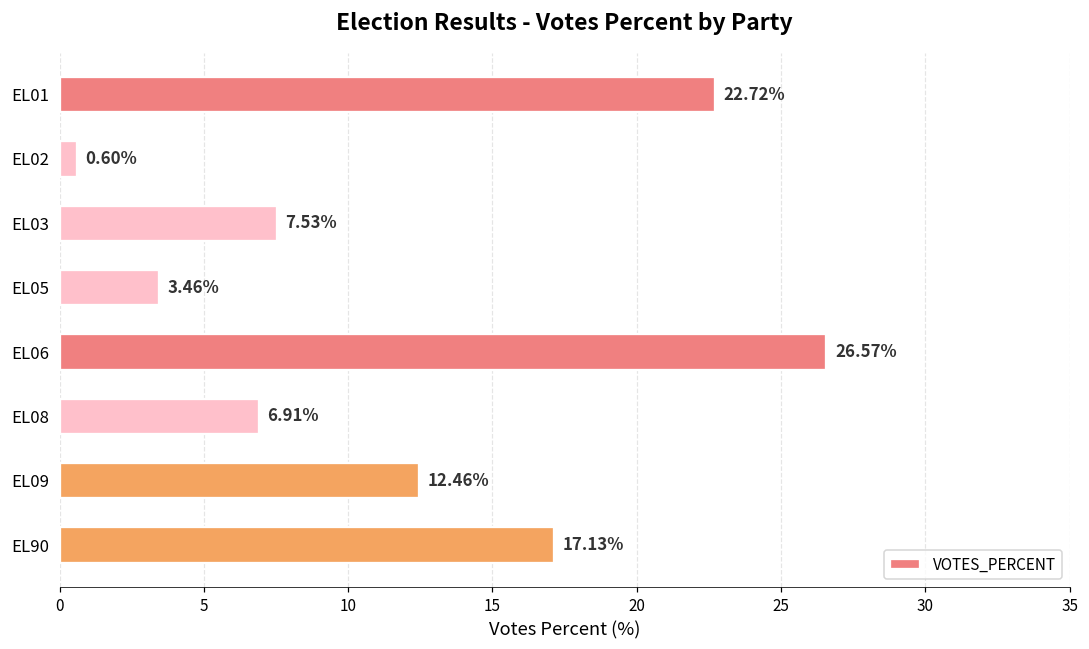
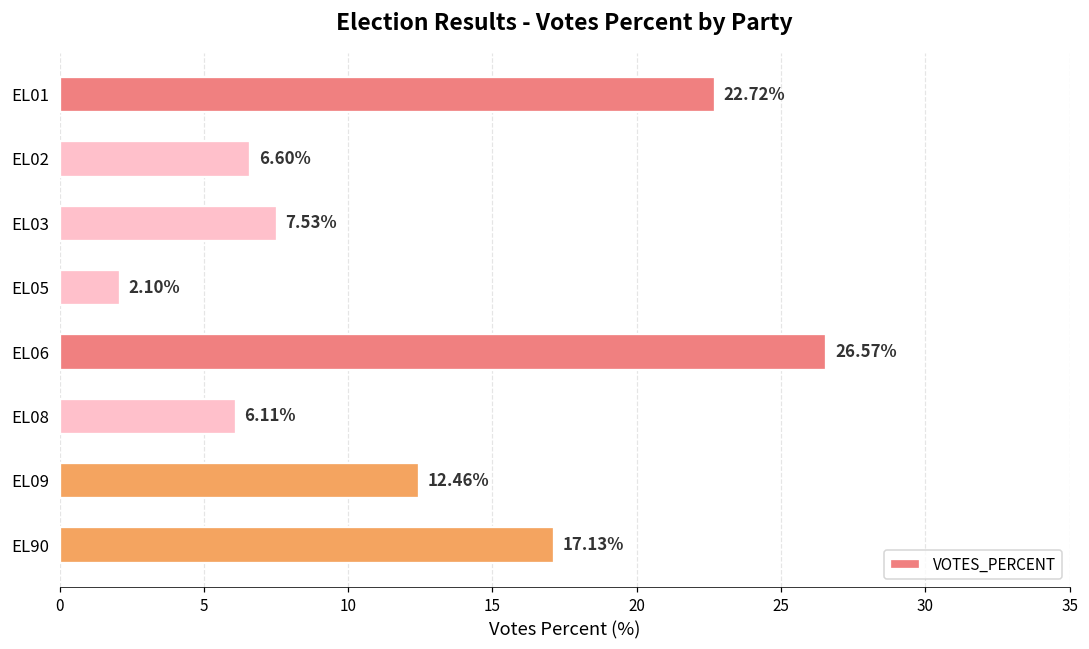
  {
    "EL01": "22.72%",
-   "EL02": "0.60%",
+   "EL02": "6.60%",
    "EL03": "7.53%",
-   "EL05": "3.46%",
+   "EL05": "2.10%",
    "EL06": "26.57%",
-   "EL08": "6.91%",
+   "EL08": "6.11%",
    "EL09": "12.46%",
    "EL90": "17.13%"
  }
